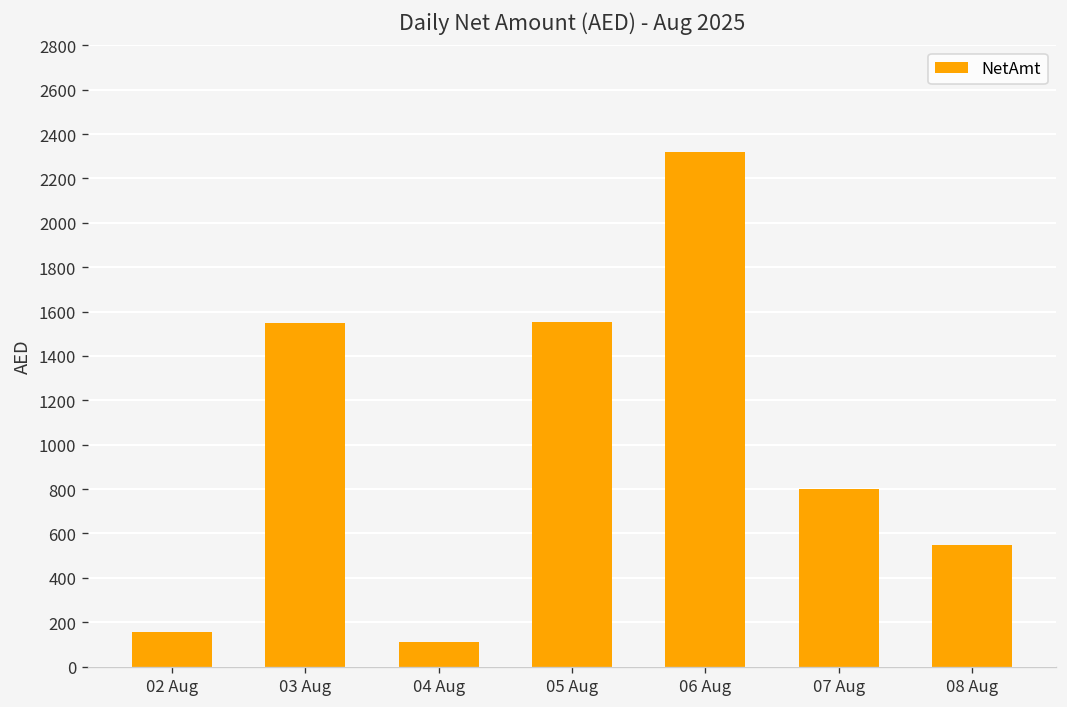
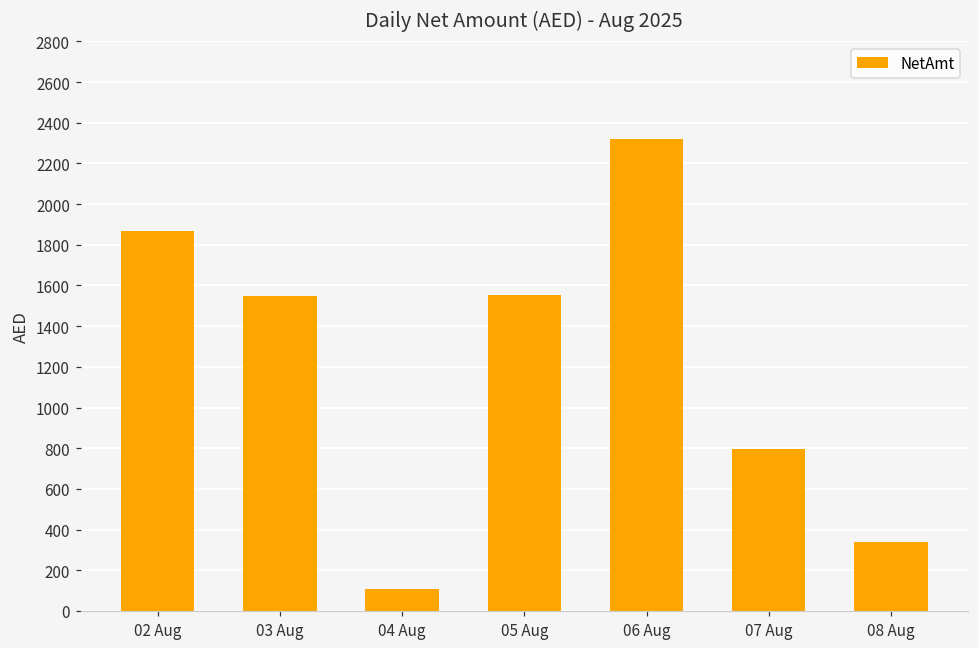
  {
-   "02 Aug": 160,
+   "02 Aug": 1870,
    "03 Aug": 1550,
    "04 Aug": 110,
    "05 Aug": 1550,
    "06 Aug": 2320,
    "07 Aug": 800,
-   "08 Aug": 550
+   "08 Aug": 340
  }
